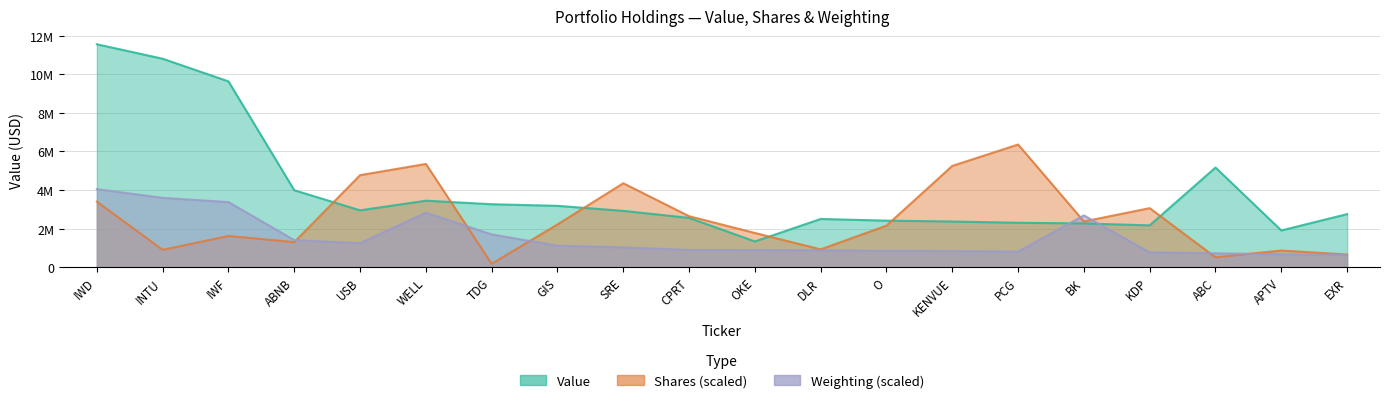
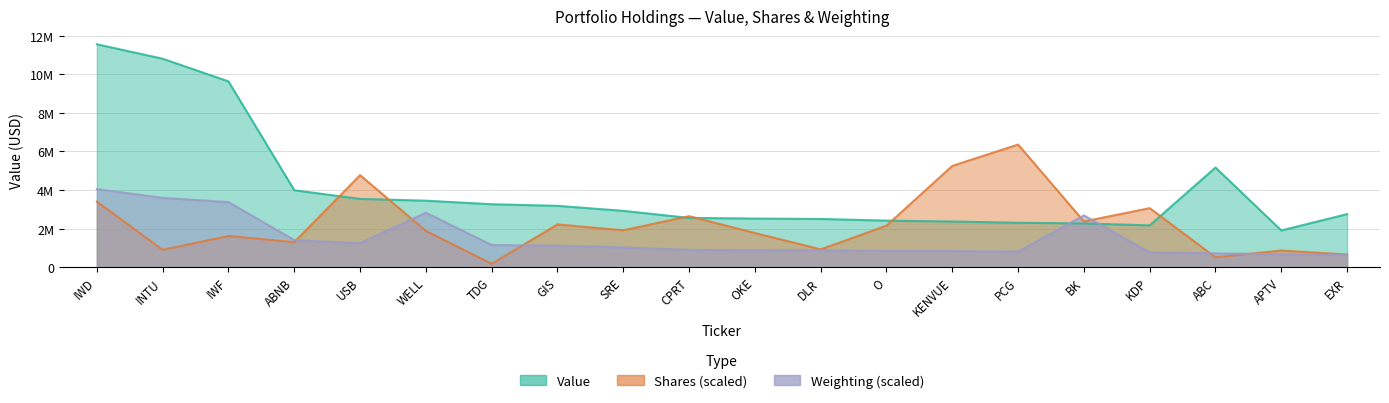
  {
    "Value": {
      "IWD": 11600000,
      "INTU": 10800000,
      "IWF": 9600000,
      "ABNB": 4000000,
-     "USB": 2900000,
+     "USB": 3500000,
      "WELL": 3400000,
      "TDG": 3300000,
      "GIS": 3200000,
      "SRE": 2900000,
-     "OKE": 1300000,
+     "OKE": 2500000,
      "DLR": 2500000,
      "O": 2400000,
      "KENVUE": 2400000,
      "PCG": 2300000,
      "KDP": 2200000,
      "ABC": 5200000,
      "APTV": 1900000,
      "EXR": 2700000
    },
    "Shares (scaled)": {
      "IWD": 3400000,
      "INTU": 900000,
      "IWF": 1600000,
      "USB": 4800000,
-     "WELL": 5300000,
+     "WELL": 1900000,
      "TDG": 200000,
      "GIS": 2200000,
-     "SRE": 4300000,
+     "SRE": 1900000,
      "OKE": 1800000,
      "O": 2200000,
      "KENVUE": 5200000,
      "PCG": 6400000,
      "KDP": 3100000,
      "ABC": 500000,
      "APTV": 900000
    },
    "Weighting (scaled)": {
      "IWD": 4000000,
      "INTU": 3600000,
      "IWF": 3400000,
      "USB": 1200000,
      "WELL": 2800000,
-     "TDG": 1700000,
+     "TDG": 1100000,
      "GIS": 1100000,
      "SRE": 1000000,
      "CPRT": 900000,
      "OKE": 900000,
      "O": 800000,
      "KENVUE": 800000,
      "PCG": 800000,
      "BK": 2700000,
      "KDP": 800000,
      "ABC": 700000,
      "APTV": 700000
    }
  }
